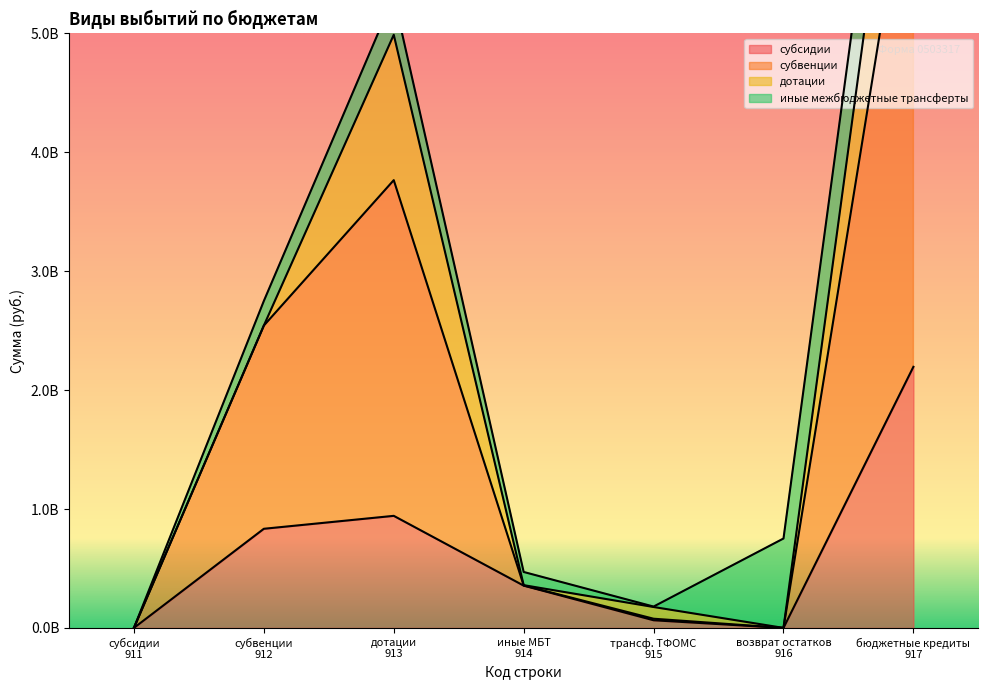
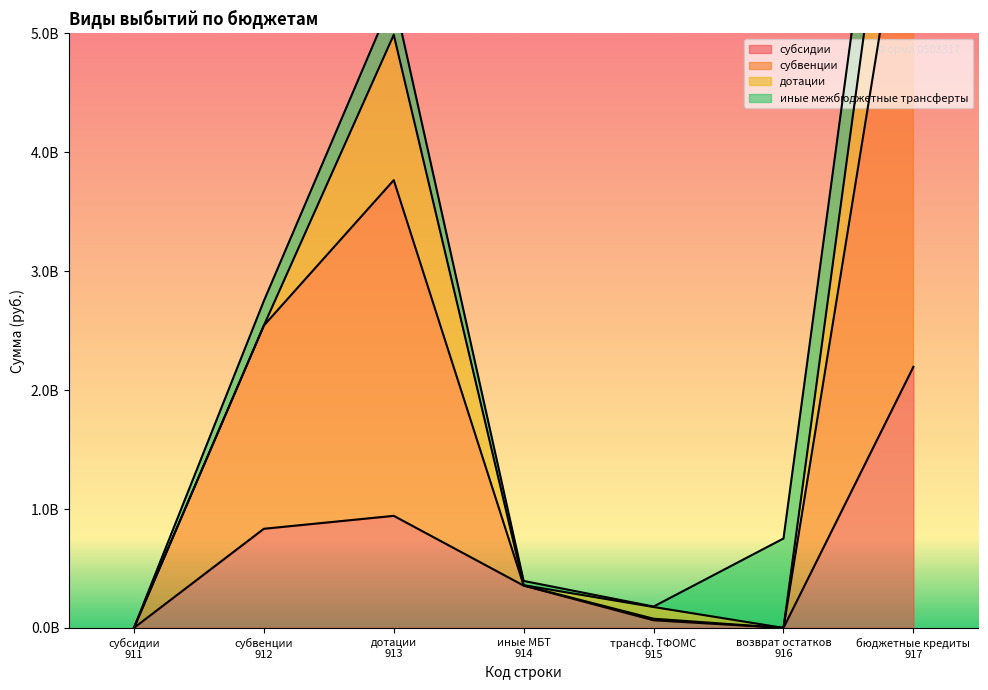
  {
    "иные межбюджетные трансферты": {
      "субвенции 912": 210000000,
-     "иные МБТ 914": 110000000,
+     "иные МБТ 914": 40000000,
      "возврат остатков 916": 750000000
    }
  }
